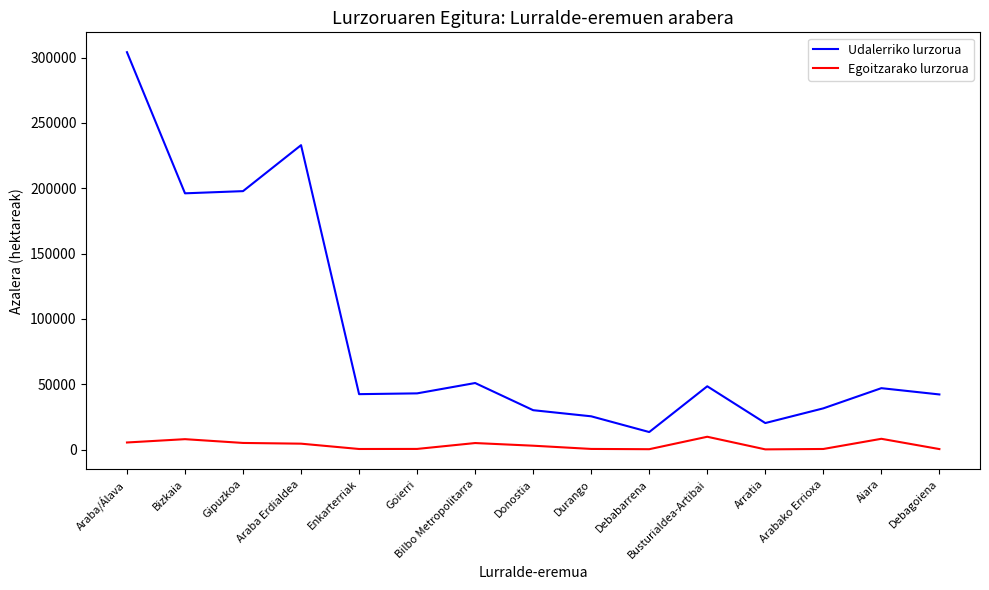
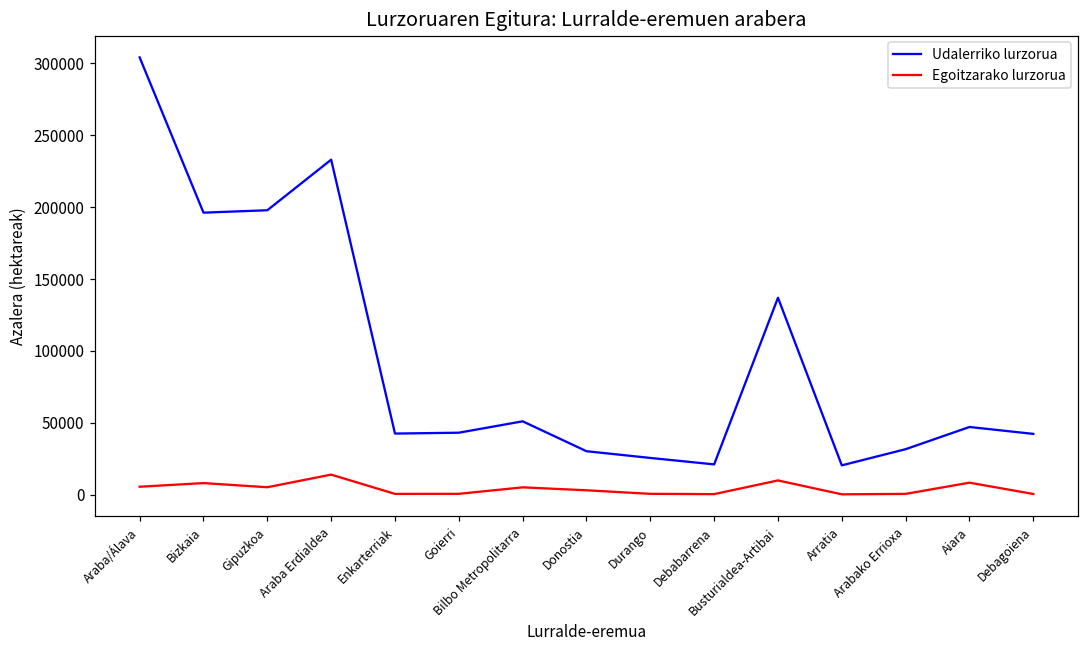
  {
    "Udalerriko lurzorua": {
      "Araba/Álava": 304000,
      "Bizkaia": 196000,
      "Gipuzkoa": 198000,
      "Araba Erdialdea": 233000,
      "Enkarterriak": 42000,
      "Goierri": 43000,
      "Bilbo Metropolitarra": 51000,
      "Donostia": 30000,
      "Durango": 25000,
-     "Debabarrena": 13000,
-     "Busturialdea-Artibai": 48000,
+     "Debabarrena": 21000,
+     "Busturialdea-Artibai": 137000,
      "Arratia": 20000,
      "Arabako Errioxa": 32000,
      "Aiara": 47000,
      "Debagoiena": 42000
    },
    "Egoitzarako lurzorua": {
      "Araba/Álava": 5000,
      "Bizkaia": 8000,
      "Gipuzkoa": 5000,
-     "Araba Erdialdea": 5000,
+     "Araba Erdialdea": 14000,
      "Enkarterriak": 0,
      "Goierri": 1000,
      "Bilbo Metropolitarra": 5000,
      "Donostia": 3000,
      "Durango": 1000,
      "Debabarrena": 0,
      "Busturialdea-Artibai": 10000,
      "Arratia": 0,
      "Arabako Errioxa": 0,
      "Aiara": 8000,
      "Debagoiena": 0
    }
  }
